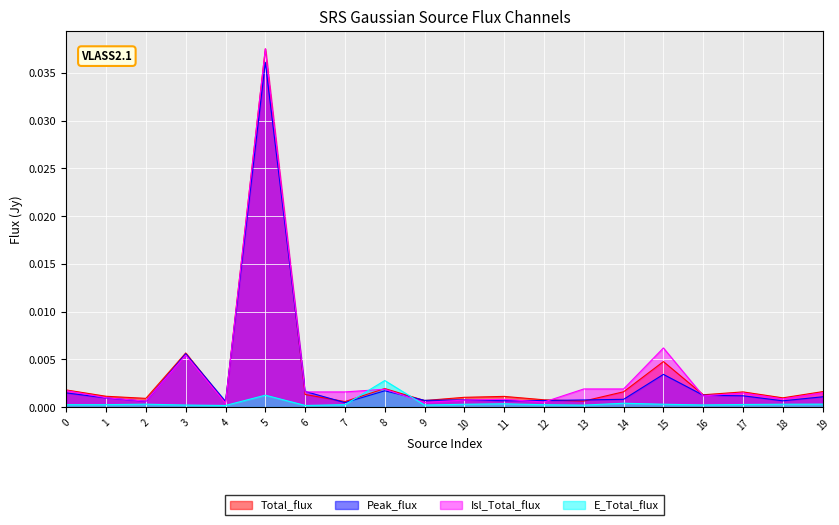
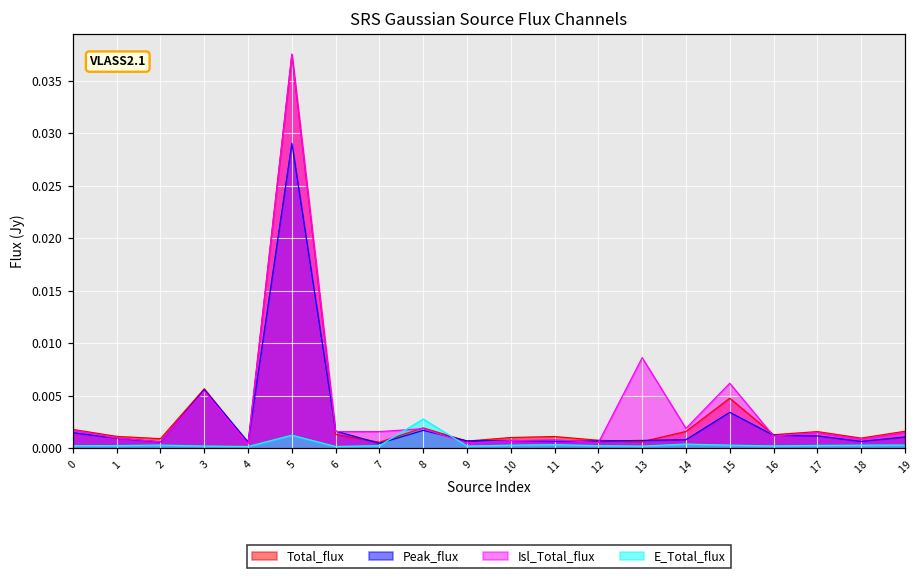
  {
    "Total_flux": {
      "2": 0.001,
      "6": 0.001,
      "10": 0.001,
      "11": 0.001,
      "14": 0.002,
      "15": 0.005
    },
    "Peak_flux": {
-     "5": 0.036,
+     "5": 0.029,
      "14": 0.001,
      "15": 0.003,
      "17": 0.001,
      "19": 0.001
    },
    "Isl_Total_flux": {
      "7": 0.002,
-     "13": 0.002,
+     "13": 0.009,
      "14": 0.002,
      "15": 0.006
    },
    "E_Total_flux": {
      "0": 0.000,
      "1": 0.000,
      "2": 0.000,
      "3": 0.000,
      "5": 0.001,
      "6": 0.000,
      "8": 0.003,
      "9": 0.000,
      "10": 0.000,
      "11": 0.000,
      "12": 0.000,
      "13": 0.000,
      "14": 0.000,
      "15": 0.000,
      "16": 0.000,
      "17": 0.000,
      "18": 0.000,
      "19": 0.000
    }
  }
